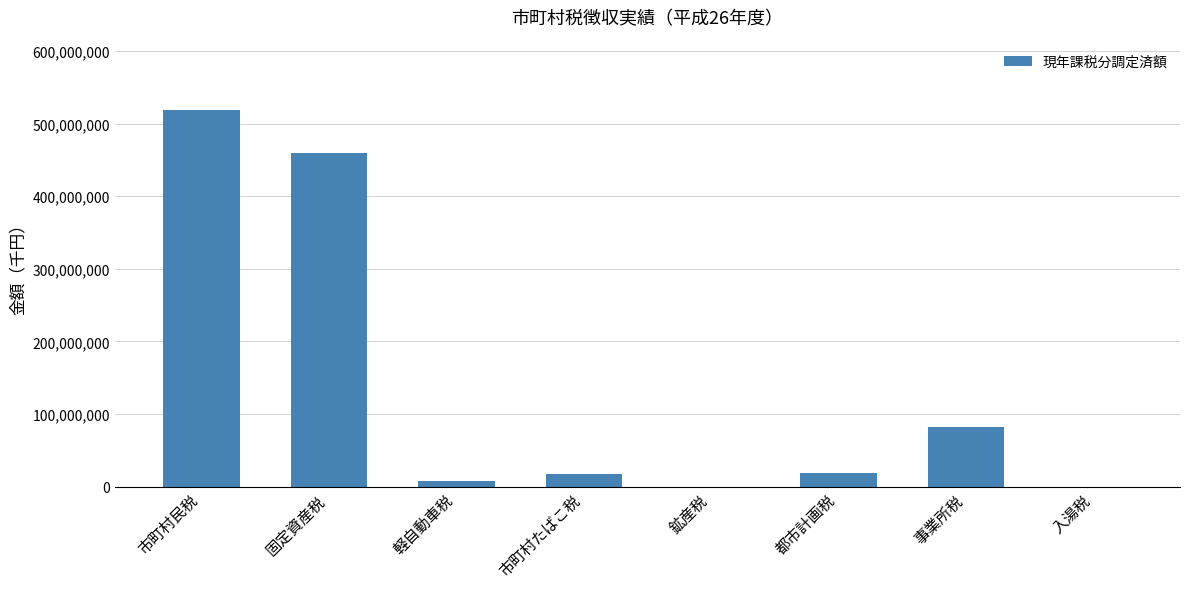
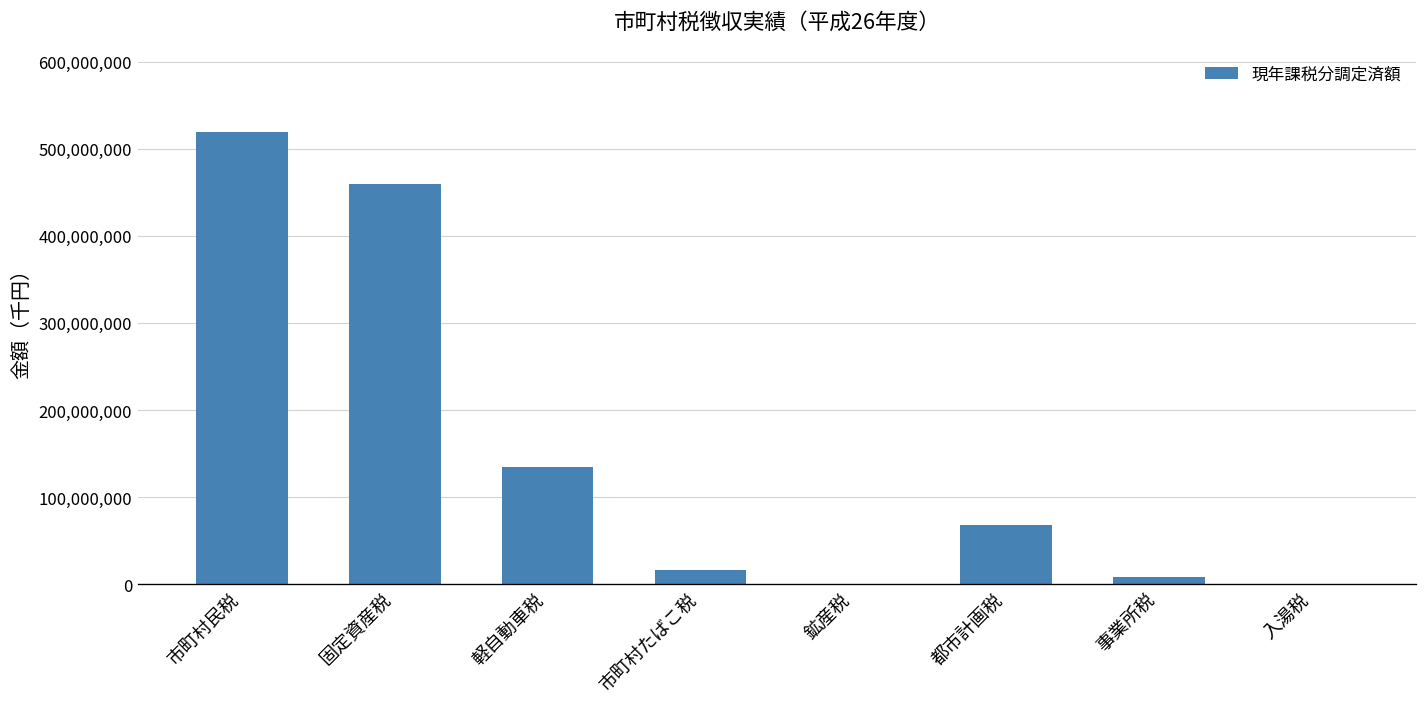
  {
    "市町村民税": "520,000,000",
    "固定資産税": "460,000,000",
-   "軽自動車税": "10,000,000",
+   "軽自動車税": "130,000,000",
    "市町村たばこ税": "20,000,000",
-   "都市計画税": "20,000,000",
-   "事業所税": "80,000,000"
+   "都市計画税": "70,000,000",
+   "事業所税": "10,000,000"
  }
